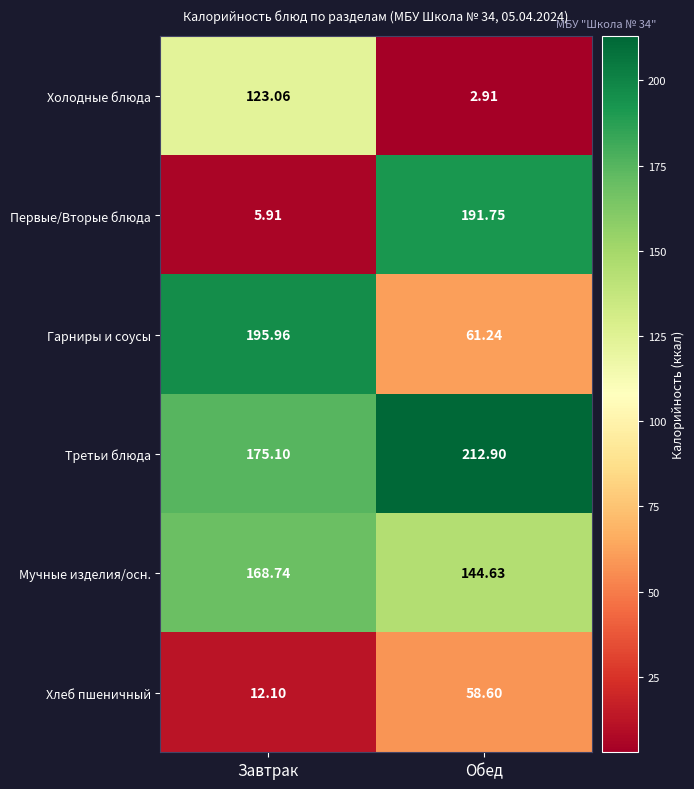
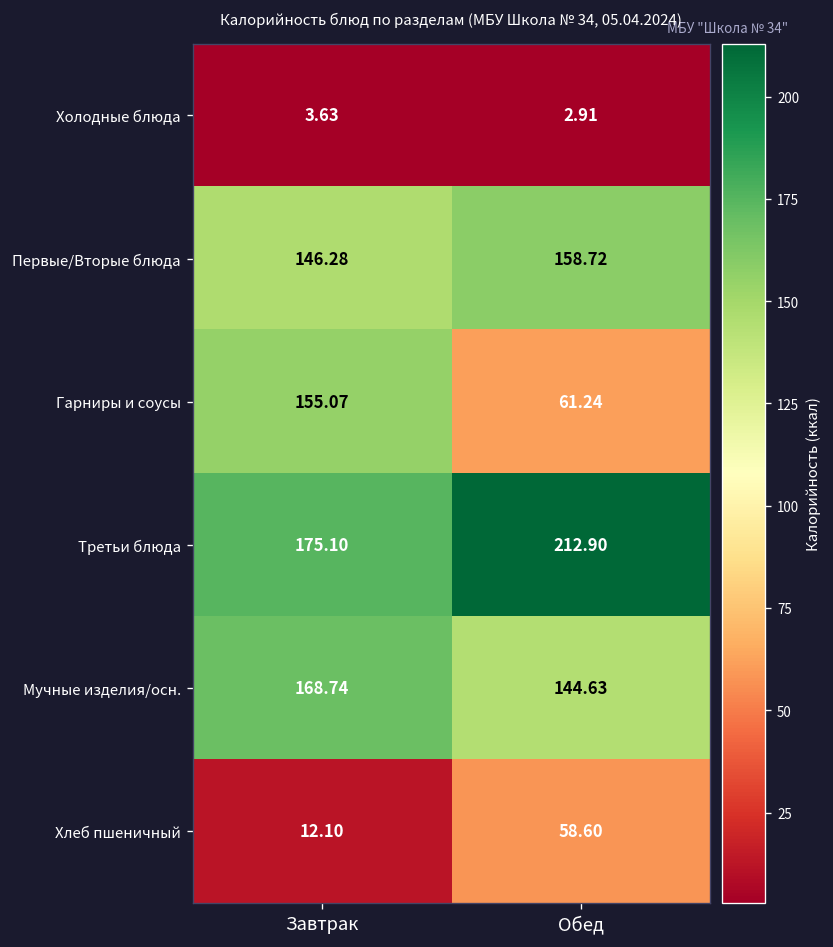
  {
    "Холодные блюда": {
-     "Завтрак": 123.06,
+     "Завтрак": 3.63,
      "Обед": 2.91
    },
    "Первые/Вторые блюда": {
-     "Завтрак": 5.91,
-     "Обед": 191.75
+     "Завтрак": 146.28,
+     "Обед": 158.72
    },
    "Гарниры и соусы": {
-     "Завтрак": 195.96,
+     "Завтрак": 155.07,
      "Обед": 61.24
    },
    "Третьи блюда": {
      "Завтрак": 175.10,
      "Обед": 212.90
    },
    "Мучные изделия/осн.": {
      "Завтрак": 168.74,
      "Обед": 144.63
    },
    "Хлеб пшеничный": {
      "Завтрак": 12.10,
      "Обед": 58.60
    }
  }
